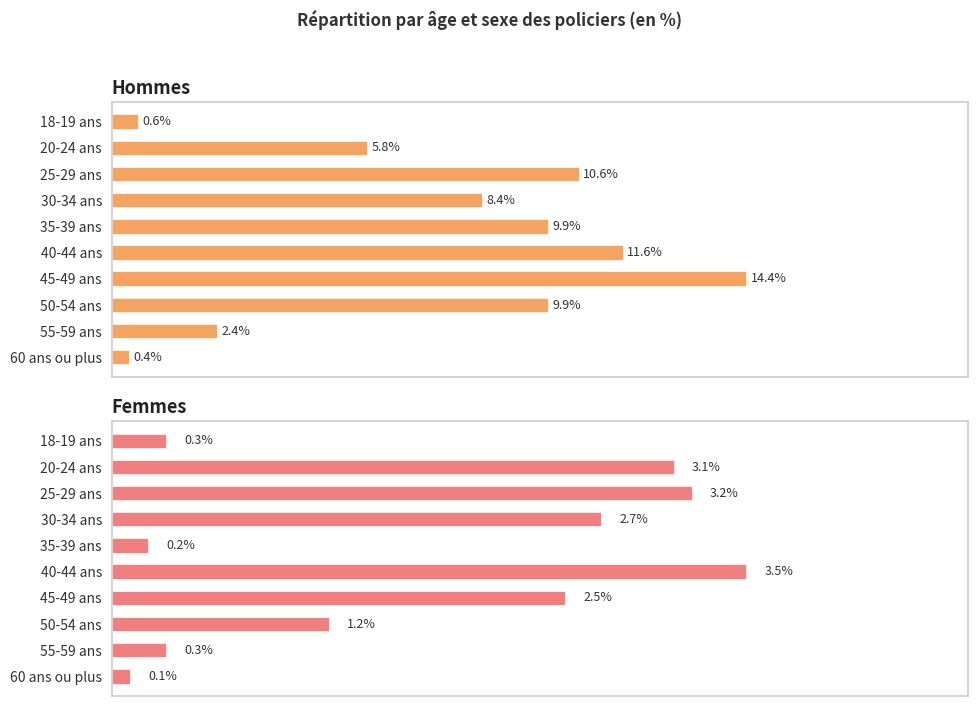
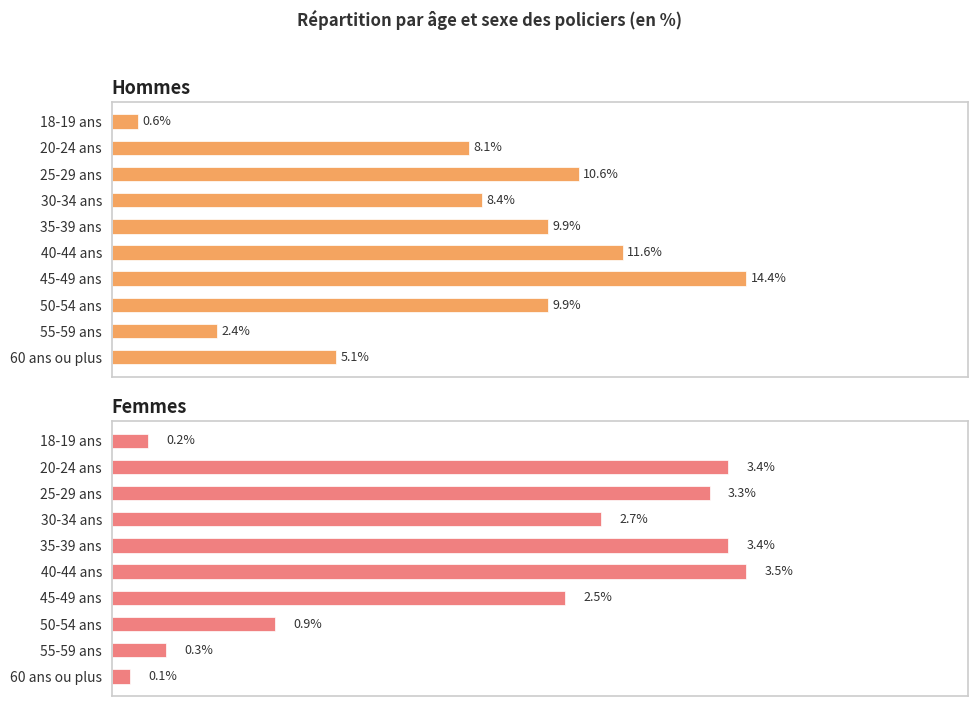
  {
    "Hommes": {
      "18-19 ans": "0.6%",
-     "20-24 ans": "5.8%",
+     "20-24 ans": "8.1%",
      "25-29 ans": "10.6%",
      "30-34 ans": "8.4%",
      "35-39 ans": "9.9%",
      "40-44 ans": "11.6%",
      "45-49 ans": "14.4%",
      "50-54 ans": "9.9%",
      "55-59 ans": "2.4%",
-     "60 ans ou plus": "0.4%"
+     "60 ans ou plus": "5.1%"
    },
    "Femmes": {
-     "18-19 ans": "0.3%",
-     "20-24 ans": "3.1%",
-     "25-29 ans": "3.2%",
+     "18-19 ans": "0.2%",
+     "20-24 ans": "3.4%",
+     "25-29 ans": "3.3%",
      "30-34 ans": "2.7%",
-     "35-39 ans": "0.2%",
+     "35-39 ans": "3.4%",
      "40-44 ans": "3.5%",
      "45-49 ans": "2.5%",
-     "50-54 ans": "1.2%",
+     "50-54 ans": "0.9%",
      "55-59 ans": "0.3%",
      "60 ans ou plus": "0.1%"
    }
  }
